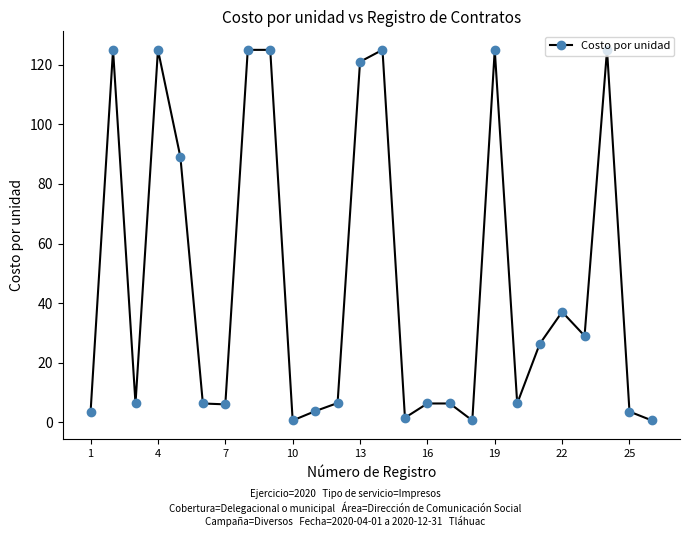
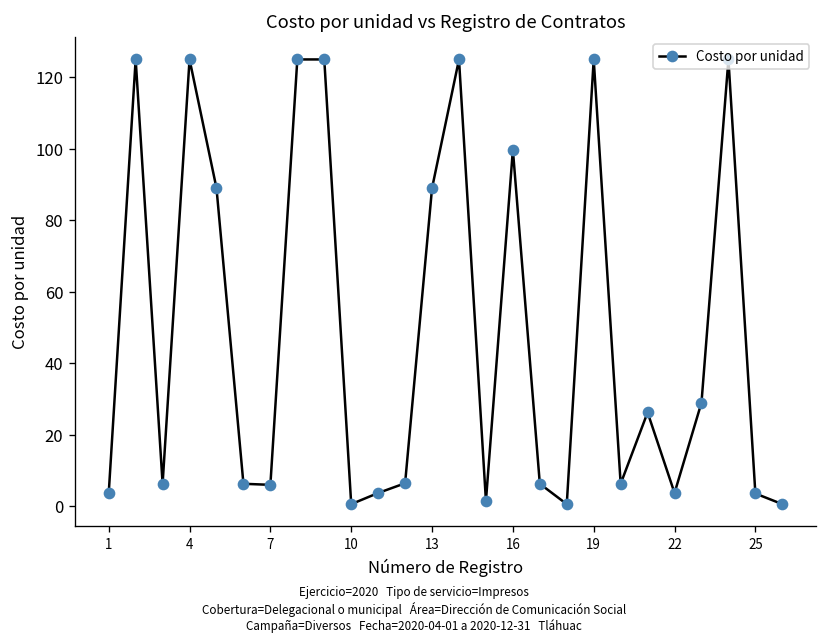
  {
    "1": 4,
    "4": 125,
    "7": 6,
    "10": 1,
-   "13": 121,
-   "16": 6,
+   "13": 89,
+   "16": 100,
    "19": 125,
-   "22": 37,
+   "22": 4,
    "25": 4
  }
